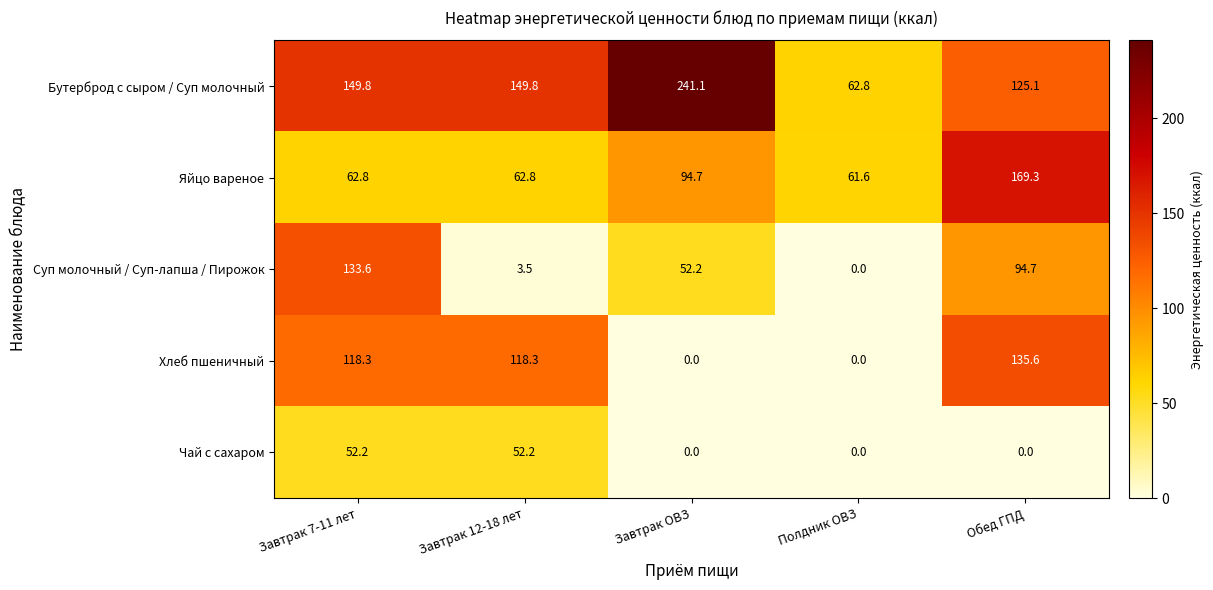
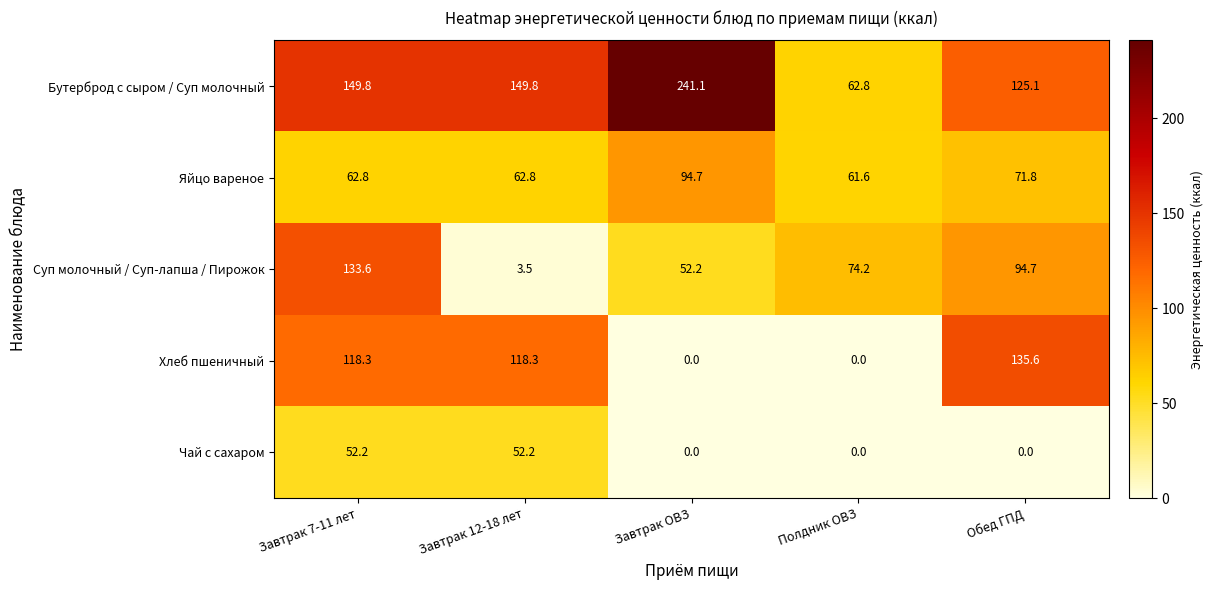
  {
    "Бутерброд с сыром / Суп молочный": {
      "Завтрак 7-11 лет": 149.8,
      "Завтрак 12-18 лет": 149.8,
      "Завтрак ОВЗ": 241.1,
      "Полдник ОВЗ": 62.8,
      "Обед ГПД": 125.1
    },
    "Яйцо вареное": {
      "Завтрак 7-11 лет": 62.8,
      "Завтрак 12-18 лет": 62.8,
      "Завтрак ОВЗ": 94.7,
      "Полдник ОВЗ": 61.6,
-     "Обед ГПД": 169.3
+     "Обед ГПД": 71.8
    },
    "Суп молочный / Суп-лапша / Пирожок": {
      "Завтрак 7-11 лет": 133.6,
      "Завтрак 12-18 лет": 3.5,
      "Завтрак ОВЗ": 52.2,
-     "Полдник ОВЗ": 0.0,
+     "Полдник ОВЗ": 74.2,
      "Обед ГПД": 94.7
    },
    "Хлеб пшеничный": {
      "Завтрак 7-11 лет": 118.3,
      "Завтрак 12-18 лет": 118.3,
      "Завтрак ОВЗ": 0.0,
      "Полдник ОВЗ": 0.0,
      "Обед ГПД": 135.6
    },
    "Чай с сахаром": {
      "Завтрак 7-11 лет": 52.2,
      "Завтрак 12-18 лет": 52.2,
      "Завтрак ОВЗ": 0.0,
      "Полдник ОВЗ": 0.0,
      "Обед ГПД": 0.0
    }
  }
